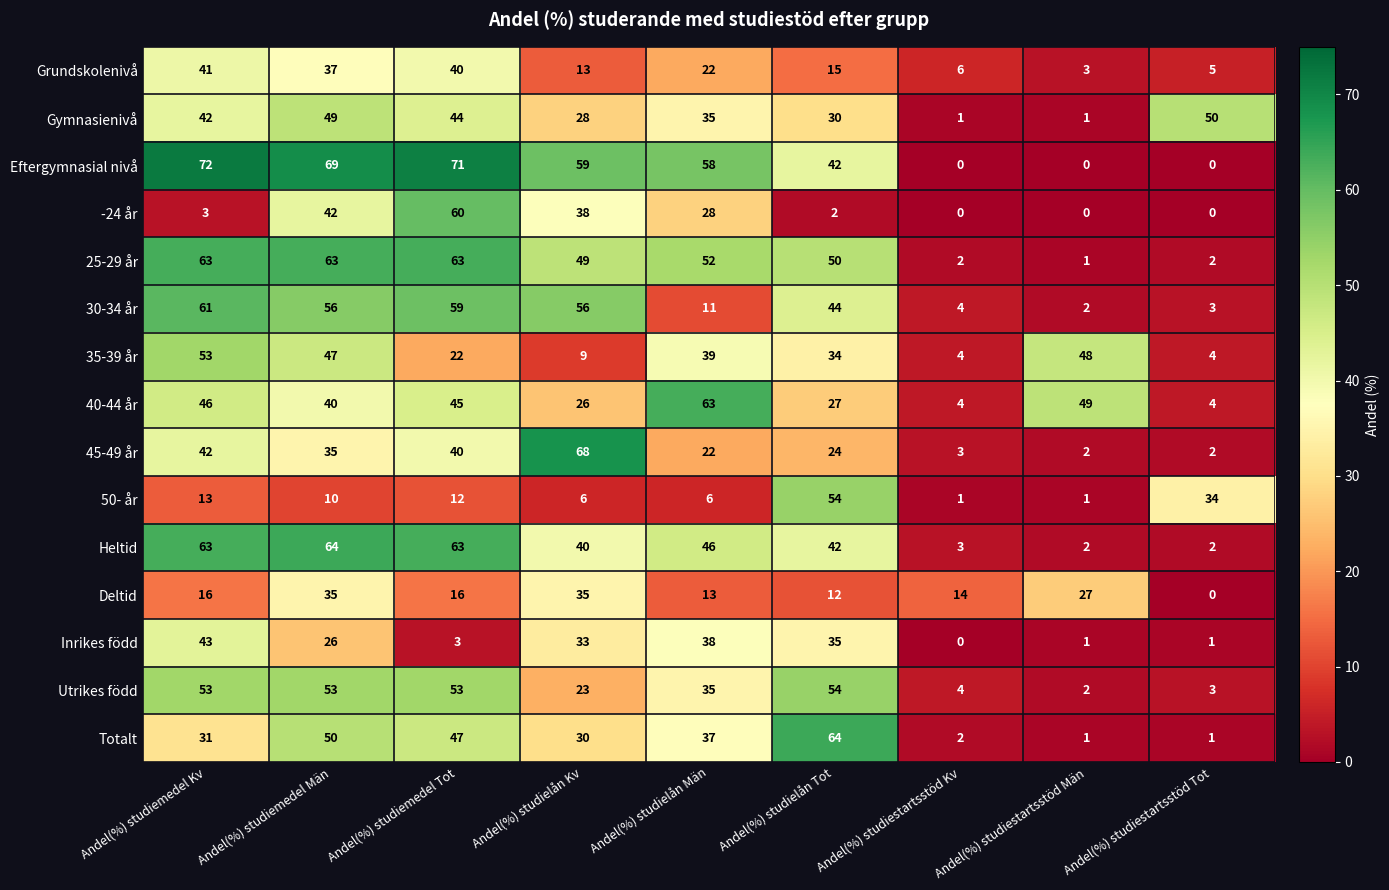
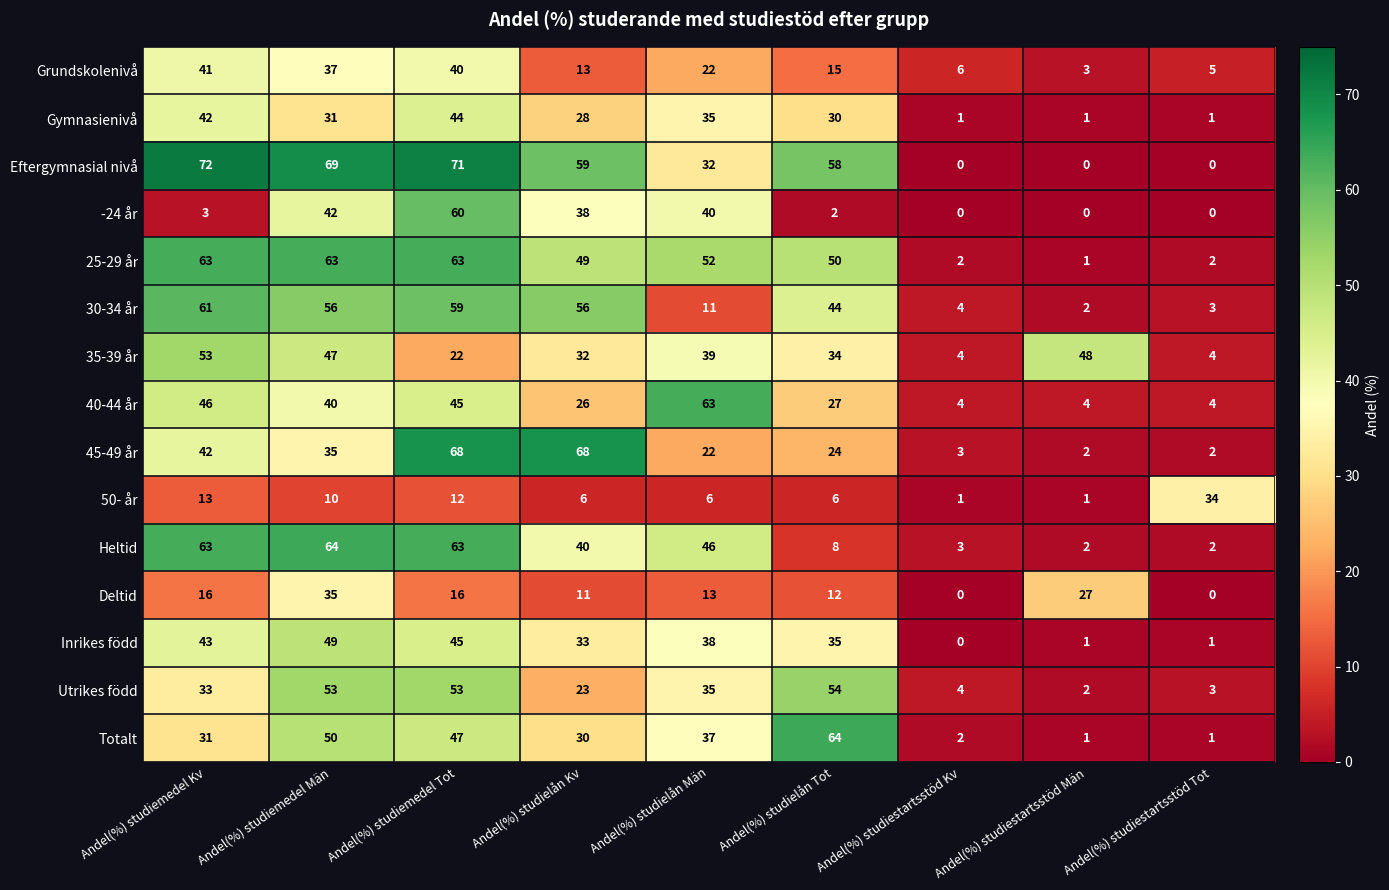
  {
    "Grundskolenivå": {
      "Andel(%) studiemedel Kv": 41,
      "Andel(%) studiemedel Män": 37,
      "Andel(%) studiemedel Tot": 40,
      "Andel(%) studielån Kv": 13,
      "Andel(%) studielån Män": 22,
      "Andel(%) studielån Tot": 15,
      "Andel(%) studiestartsstöd Kv": 6,
      "Andel(%) studiestartsstöd Män": 3,
      "Andel(%) studiestartsstöd Tot": 5
    },
    "Gymnasienivå": {
      "Andel(%) studiemedel Kv": 42,
-     "Andel(%) studiemedel Män": 49,
+     "Andel(%) studiemedel Män": 31,
      "Andel(%) studiemedel Tot": 44,
      "Andel(%) studielån Kv": 28,
      "Andel(%) studielån Män": 35,
      "Andel(%) studielån Tot": 30,
      "Andel(%) studiestartsstöd Kv": 1,
      "Andel(%) studiestartsstöd Män": 1,
-     "Andel(%) studiestartsstöd Tot": 50
+     "Andel(%) studiestartsstöd Tot": 1
    },
    "Eftergymnasial nivå": {
      "Andel(%) studiemedel Kv": 72,
      "Andel(%) studiemedel Män": 69,
      "Andel(%) studiemedel Tot": 71,
      "Andel(%) studielån Kv": 59,
-     "Andel(%) studielån Män": 58,
-     "Andel(%) studielån Tot": 42,
+     "Andel(%) studielån Män": 32,
+     "Andel(%) studielån Tot": 58,
      "Andel(%) studiestartsstöd Kv": 0,
      "Andel(%) studiestartsstöd Män": 0,
      "Andel(%) studiestartsstöd Tot": 0
    },
    "-24 år": {
      "Andel(%) studiemedel Kv": 3,
      "Andel(%) studiemedel Män": 42,
      "Andel(%) studiemedel Tot": 60,
      "Andel(%) studielån Kv": 38,
-     "Andel(%) studielån Män": 28,
+     "Andel(%) studielån Män": 40,
      "Andel(%) studielån Tot": 2,
      "Andel(%) studiestartsstöd Kv": 0,
      "Andel(%) studiestartsstöd Män": 0,
      "Andel(%) studiestartsstöd Tot": 0
    },
    "25-29 år": {
      "Andel(%) studiemedel Kv": 63,
      "Andel(%) studiemedel Män": 63,
      "Andel(%) studiemedel Tot": 63,
      "Andel(%) studielån Kv": 49,
      "Andel(%) studielån Män": 52,
      "Andel(%) studielån Tot": 50,
      "Andel(%) studiestartsstöd Kv": 2,
      "Andel(%) studiestartsstöd Män": 1,
      "Andel(%) studiestartsstöd Tot": 2
    },
    "30-34 år": {
      "Andel(%) studiemedel Kv": 61,
      "Andel(%) studiemedel Män": 56,
      "Andel(%) studiemedel Tot": 59,
      "Andel(%) studielån Kv": 56,
      "Andel(%) studielån Män": 11,
      "Andel(%) studielån Tot": 44,
      "Andel(%) studiestartsstöd Kv": 4,
      "Andel(%) studiestartsstöd Män": 2,
      "Andel(%) studiestartsstöd Tot": 3
    },
    "35-39 år": {
      "Andel(%) studiemedel Kv": 53,
      "Andel(%) studiemedel Män": 47,
      "Andel(%) studiemedel Tot": 22,
-     "Andel(%) studielån Kv": 9,
+     "Andel(%) studielån Kv": 32,
      "Andel(%) studielån Män": 39,
      "Andel(%) studielån Tot": 34,
      "Andel(%) studiestartsstöd Kv": 4,
      "Andel(%) studiestartsstöd Män": 48,
      "Andel(%) studiestartsstöd Tot": 4
    },
    "40-44 år": {
      "Andel(%) studiemedel Kv": 46,
      "Andel(%) studiemedel Män": 40,
      "Andel(%) studiemedel Tot": 45,
      "Andel(%) studielån Kv": 26,
      "Andel(%) studielån Män": 63,
      "Andel(%) studielån Tot": 27,
      "Andel(%) studiestartsstöd Kv": 4,
-     "Andel(%) studiestartsstöd Män": 49,
+     "Andel(%) studiestartsstöd Män": 4,
      "Andel(%) studiestartsstöd Tot": 4
    },
    "45-49 år": {
      "Andel(%) studiemedel Kv": 42,
      "Andel(%) studiemedel Män": 35,
-     "Andel(%) studiemedel Tot": 40,
+     "Andel(%) studiemedel Tot": 68,
      "Andel(%) studielån Kv": 68,
      "Andel(%) studielån Män": 22,
      "Andel(%) studielån Tot": 24,
      "Andel(%) studiestartsstöd Kv": 3,
      "Andel(%) studiestartsstöd Män": 2,
      "Andel(%) studiestartsstöd Tot": 2
    },
    "50- år": {
      "Andel(%) studiemedel Kv": 13,
      "Andel(%) studiemedel Män": 10,
      "Andel(%) studiemedel Tot": 12,
      "Andel(%) studielån Kv": 6,
      "Andel(%) studielån Män": 6,
-     "Andel(%) studielån Tot": 54,
+     "Andel(%) studielån Tot": 6,
      "Andel(%) studiestartsstöd Kv": 1,
      "Andel(%) studiestartsstöd Män": 1,
      "Andel(%) studiestartsstöd Tot": 34
    },
    "Heltid": {
      "Andel(%) studiemedel Kv": 63,
      "Andel(%) studiemedel Män": 64,
      "Andel(%) studiemedel Tot": 63,
      "Andel(%) studielån Kv": 40,
      "Andel(%) studielån Män": 46,
-     "Andel(%) studielån Tot": 42,
+     "Andel(%) studielån Tot": 8,
      "Andel(%) studiestartsstöd Kv": 3,
      "Andel(%) studiestartsstöd Män": 2,
      "Andel(%) studiestartsstöd Tot": 2
    },
    "Deltid": {
      "Andel(%) studiemedel Kv": 16,
      "Andel(%) studiemedel Män": 35,
      "Andel(%) studiemedel Tot": 16,
-     "Andel(%) studielån Kv": 35,
+     "Andel(%) studielån Kv": 11,
      "Andel(%) studielån Män": 13,
      "Andel(%) studielån Tot": 12,
-     "Andel(%) studiestartsstöd Kv": 14,
+     "Andel(%) studiestartsstöd Kv": 0,
      "Andel(%) studiestartsstöd Män": 27,
      "Andel(%) studiestartsstöd Tot": 0
    },
    "Inrikes född": {
      "Andel(%) studiemedel Kv": 43,
-     "Andel(%) studiemedel Män": 26,
-     "Andel(%) studiemedel Tot": 3,
+     "Andel(%) studiemedel Män": 49,
+     "Andel(%) studiemedel Tot": 45,
      "Andel(%) studielån Kv": 33,
      "Andel(%) studielån Män": 38,
      "Andel(%) studielån Tot": 35,
      "Andel(%) studiestartsstöd Kv": 0,
      "Andel(%) studiestartsstöd Män": 1,
      "Andel(%) studiestartsstöd Tot": 1
    },
    "Utrikes född": {
-     "Andel(%) studiemedel Kv": 53,
+     "Andel(%) studiemedel Kv": 33,
      "Andel(%) studiemedel Män": 53,
      "Andel(%) studiemedel Tot": 53,
      "Andel(%) studielån Kv": 23,
      "Andel(%) studielån Män": 35,
      "Andel(%) studielån Tot": 54,
      "Andel(%) studiestartsstöd Kv": 4,
      "Andel(%) studiestartsstöd Män": 2,
      "Andel(%) studiestartsstöd Tot": 3
    },
    "Totalt": {
      "Andel(%) studiemedel Kv": 31,
      "Andel(%) studiemedel Män": 50,
      "Andel(%) studiemedel Tot": 47,
      "Andel(%) studielån Kv": 30,
      "Andel(%) studielån Män": 37,
      "Andel(%) studielån Tot": 64,
      "Andel(%) studiestartsstöd Kv": 2,
      "Andel(%) studiestartsstöd Män": 1,
      "Andel(%) studiestartsstöd Tot": 1
    }
  }
